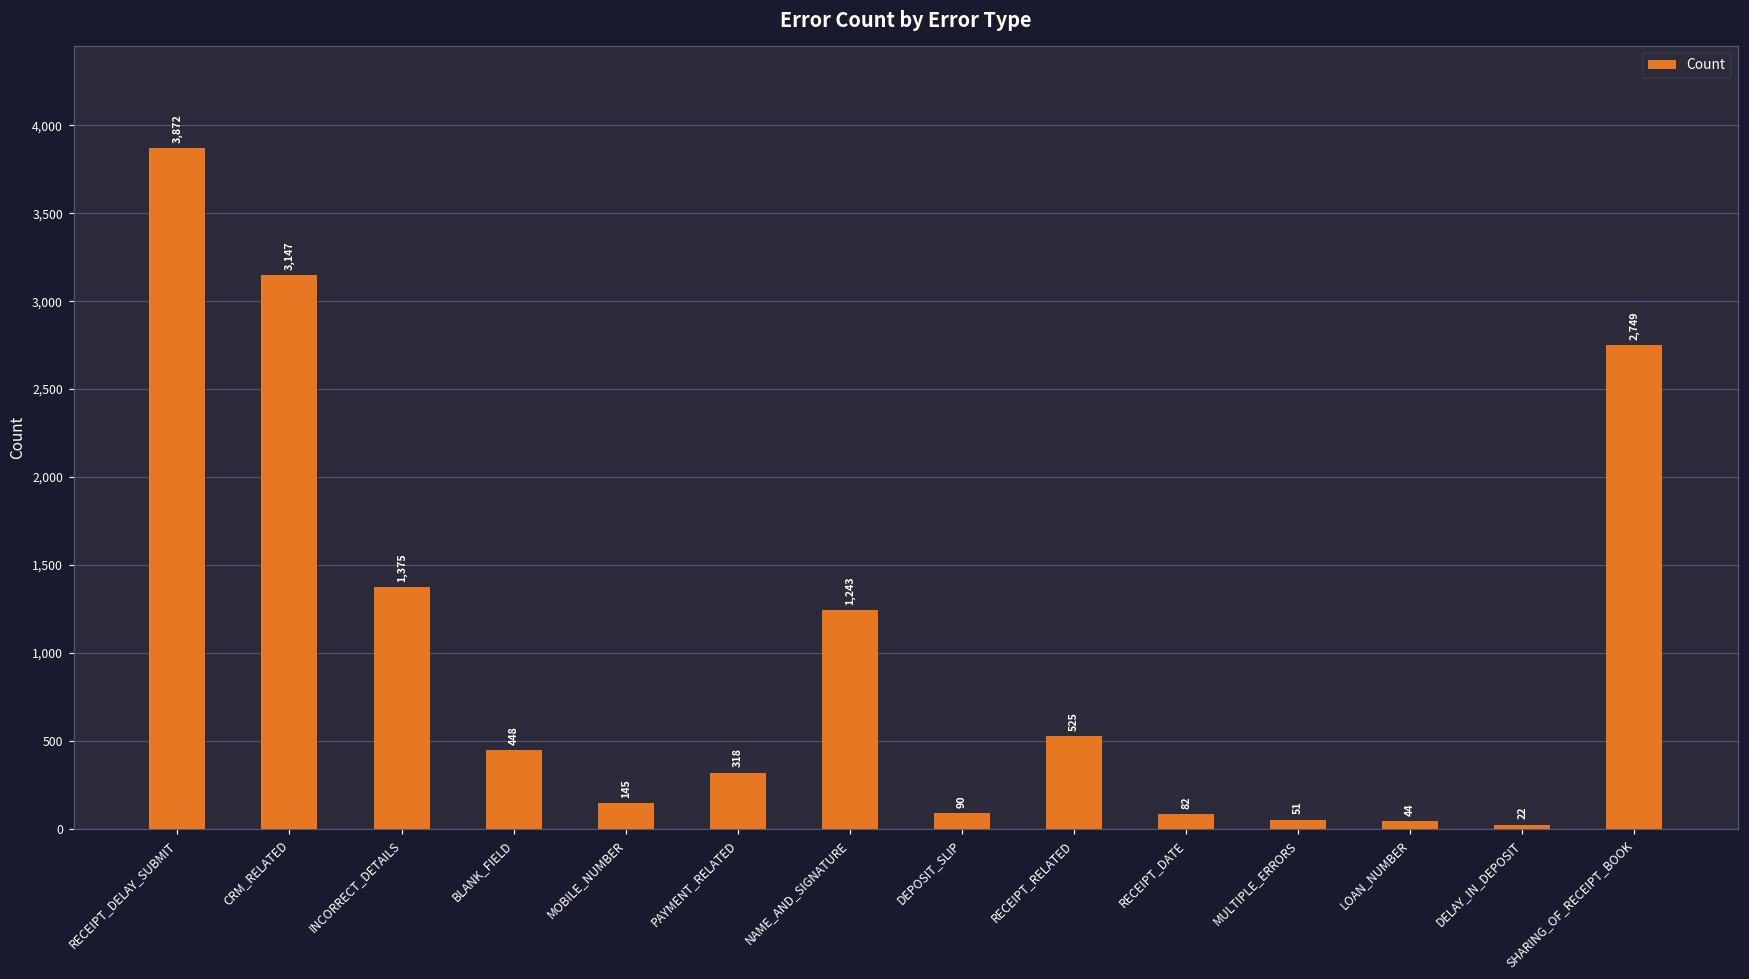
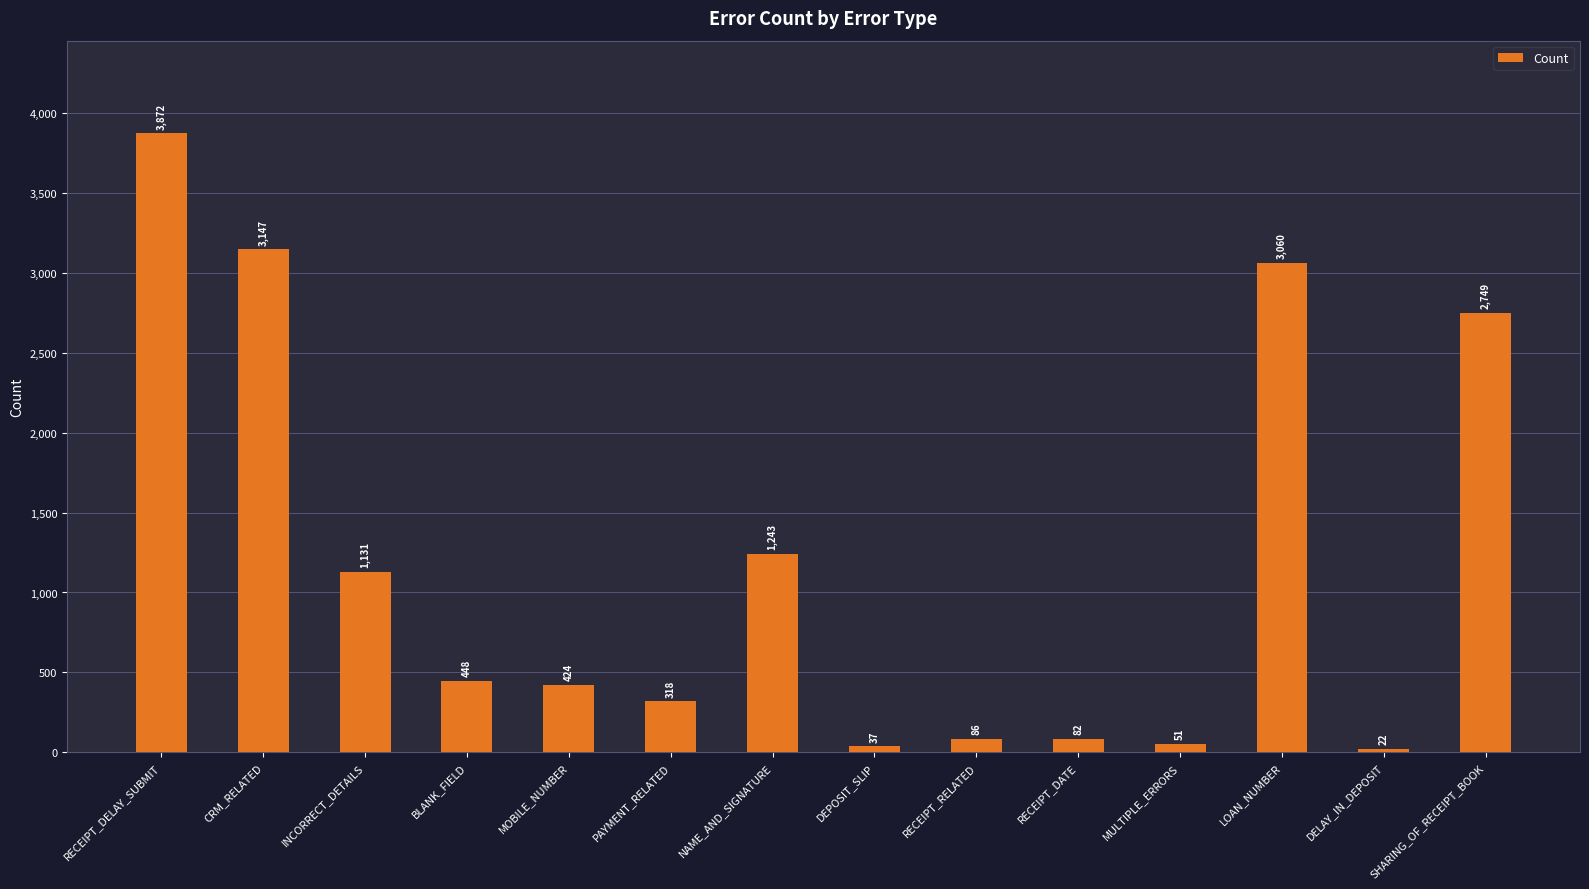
  {
    "RECEIPT_DELAY_SUBMIT": "3,872",
    "CRM_RELATED": "3,147",
-   "INCORRECT_DETAILS": "1,375",
+   "INCORRECT_DETAILS": "1,131",
    "BLANK_FIELD": "448",
-   "MOBILE_NUMBER": "145",
+   "MOBILE_NUMBER": "424",
    "PAYMENT_RELATED": "318",
    "NAME_AND_SIGNATURE": "1,243",
-   "DEPOSIT_SLIP": "90",
-   "RECEIPT_RELATED": "525",
+   "DEPOSIT_SLIP": "37",
+   "RECEIPT_RELATED": "86",
    "RECEIPT_DATE": "82",
    "MULTIPLE_ERRORS": "51",
-   "LOAN_NUMBER": "44",
+   "LOAN_NUMBER": "3,060",
    "DELAY_IN_DEPOSIT": "22",
    "SHARING_OF_RECEIPT_BOOK": "2,749"
  }
